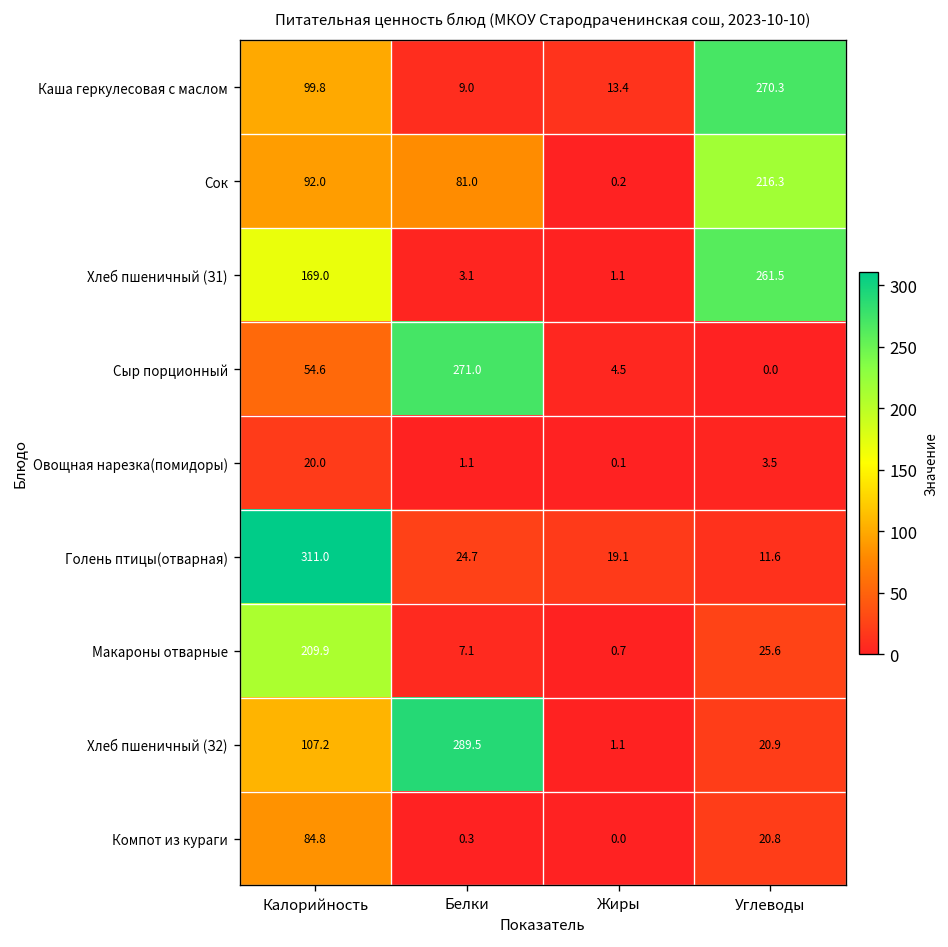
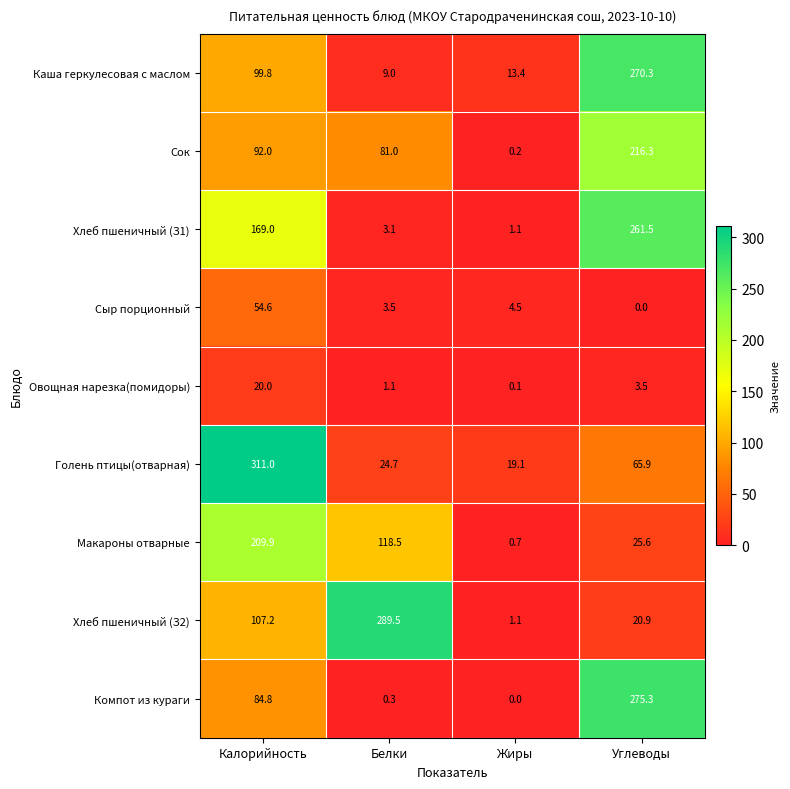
  {
    "Каша геркулесовая с маслом": {
      "Калорийность": 99.8,
      "Белки": 9.0,
      "Жиры": 13.4,
      "Углеводы": 270.3
    },
    "Сок": {
      "Калорийность": 92.0,
      "Белки": 81.0,
      "Жиры": 0.2,
      "Углеводы": 216.3
    },
    "Хлеб пшеничный (З1)": {
      "Калорийность": 169.0,
      "Белки": 3.1,
      "Жиры": 1.1,
      "Углеводы": 261.5
    },
    "Сыр порционный": {
      "Калорийность": 54.6,
-     "Белки": 271.0,
+     "Белки": 3.5,
      "Жиры": 4.5,
      "Углеводы": 0.0
    },
    "Овощная нарезка(помидоры)": {
      "Калорийность": 20.0,
      "Белки": 1.1,
      "Жиры": 0.1,
      "Углеводы": 3.5
    },
    "Голень птицы(отварная)": {
      "Калорийность": 311.0,
      "Белки": 24.7,
      "Жиры": 19.1,
-     "Углеводы": 11.6
+     "Углеводы": 65.9
    },
    "Макароны отварные": {
      "Калорийность": 209.9,
-     "Белки": 7.1,
+     "Белки": 118.5,
      "Жиры": 0.7,
      "Углеводы": 25.6
    },
    "Хлеб пшеничный (З2)": {
      "Калорийность": 107.2,
      "Белки": 289.5,
      "Жиры": 1.1,
      "Углеводы": 20.9
    },
    "Компот из кураги": {
      "Калорийность": 84.8,
      "Белки": 0.3,
      "Жиры": 0.0,
-     "Углеводы": 20.8
+     "Углеводы": 275.3
    }
  }
